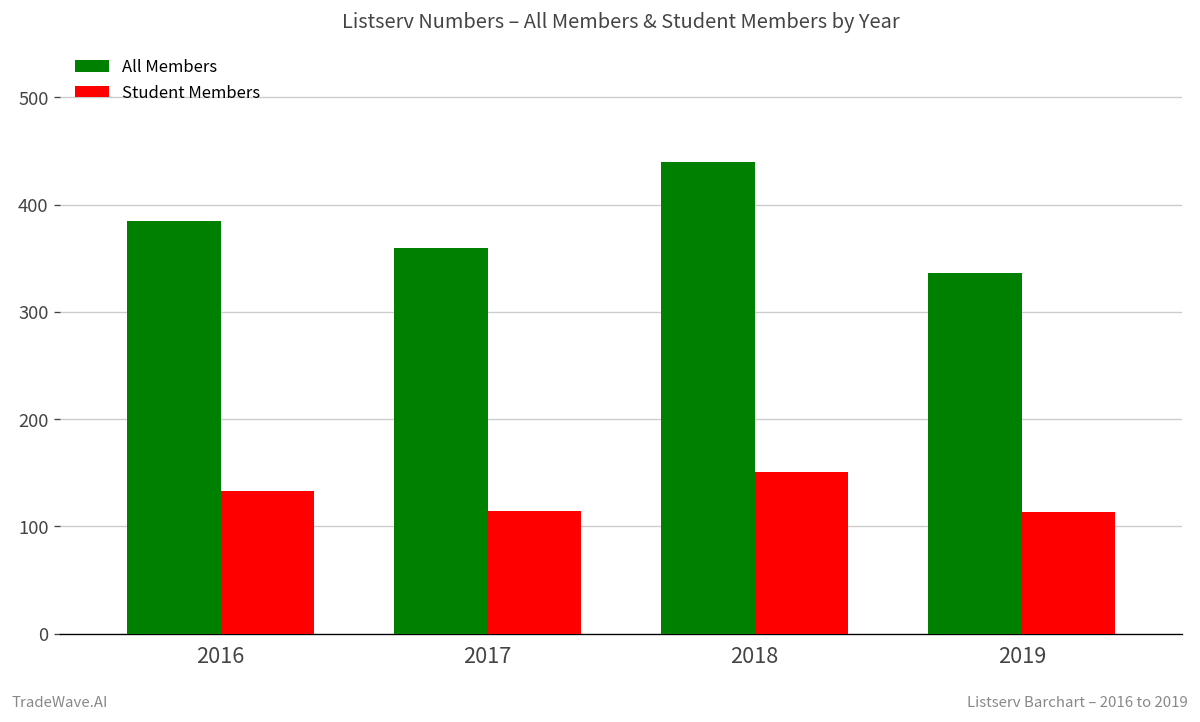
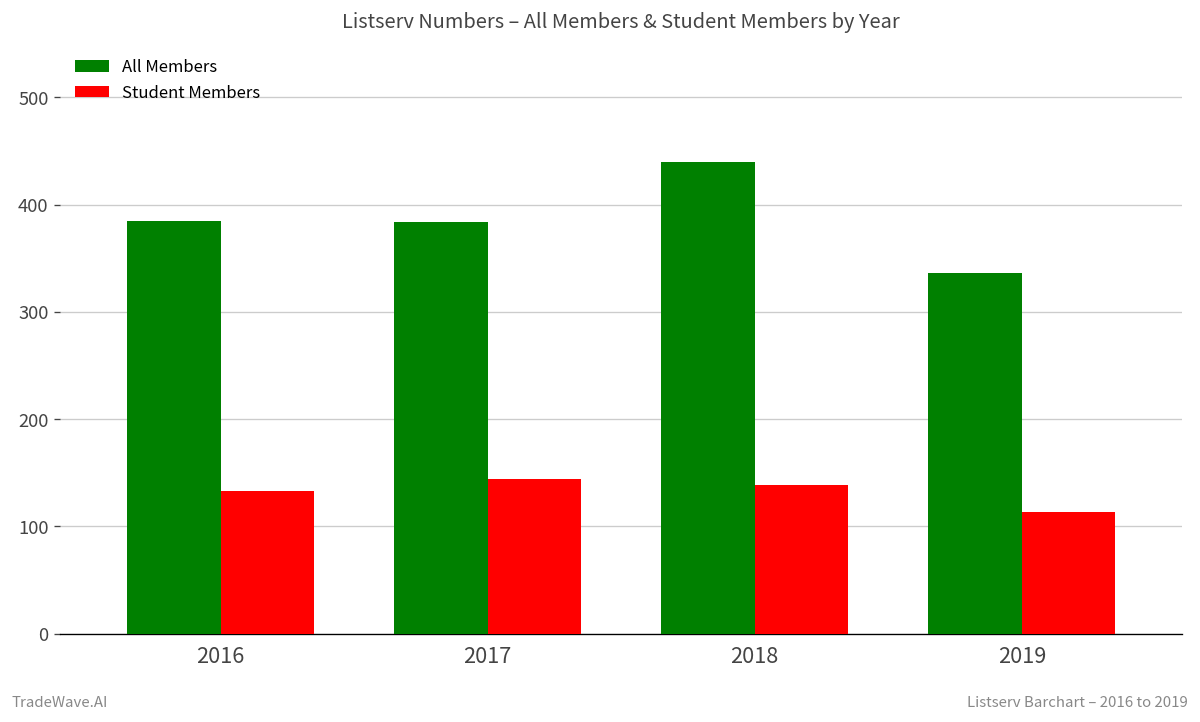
  {
    "All Members": {
      "2016": 390,
-     "2017": 360,
+     "2017": 380,
      "2018": 440,
      "2019": 340
    },
    "Student Members": {
      "2016": 130,
-     "2017": 110,
-     "2018": 150,
+     "2017": 140,
+     "2018": 140,
      "2019": 110
    }
  }
